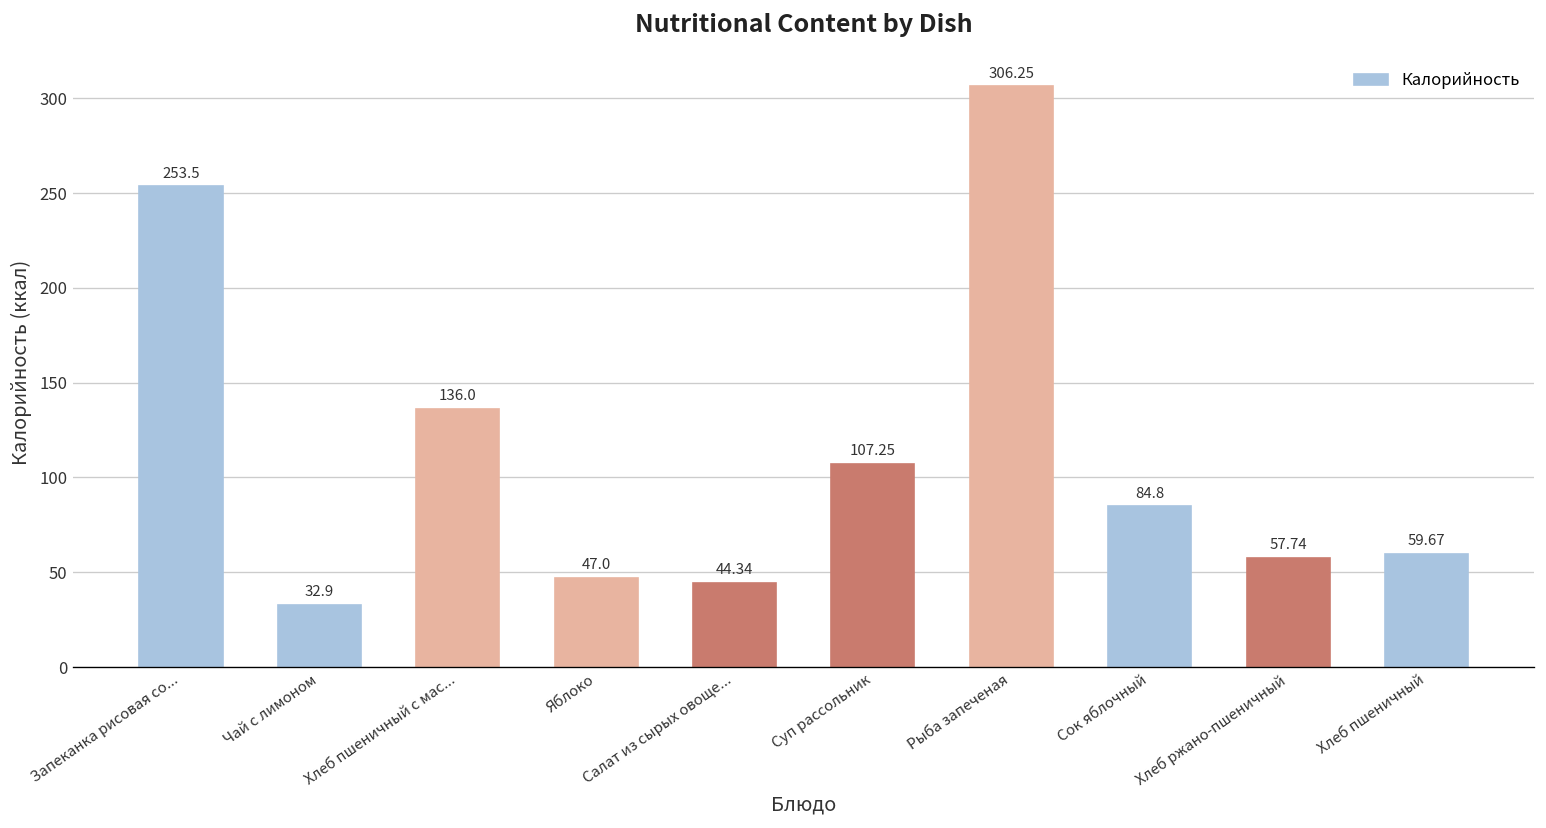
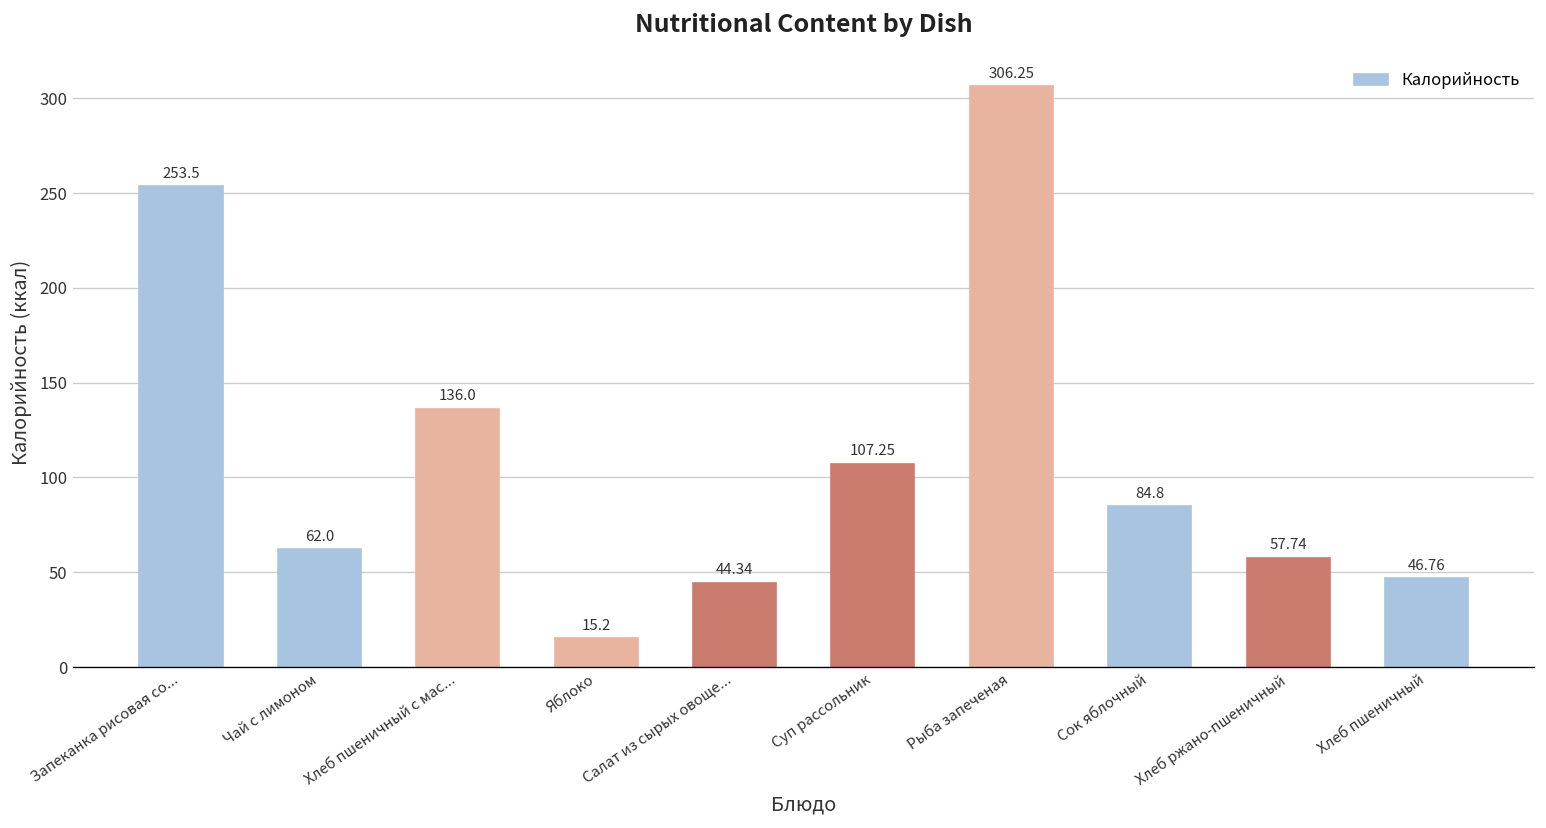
  {
    "Запеканка рисовая со...": 253.5,
-   "Чай с лимоном": 32.9,
+   "Чай с лимоном": 62.0,
    "Хлеб пшеничный с мас...": 136.0,
-   "Яблоко": 47.0,
+   "Яблоко": 15.2,
    "Салат из сырых овоще...": 44.34,
    "Суп рассольник": 107.25,
    "Рыба запеченая": 306.25,
    "Сок яблочный": 84.8,
    "Хлеб ржано-пшеничный": 57.74,
-   "Хлеб пшеничный": 59.67
+   "Хлеб пшеничный": 46.76
  }
